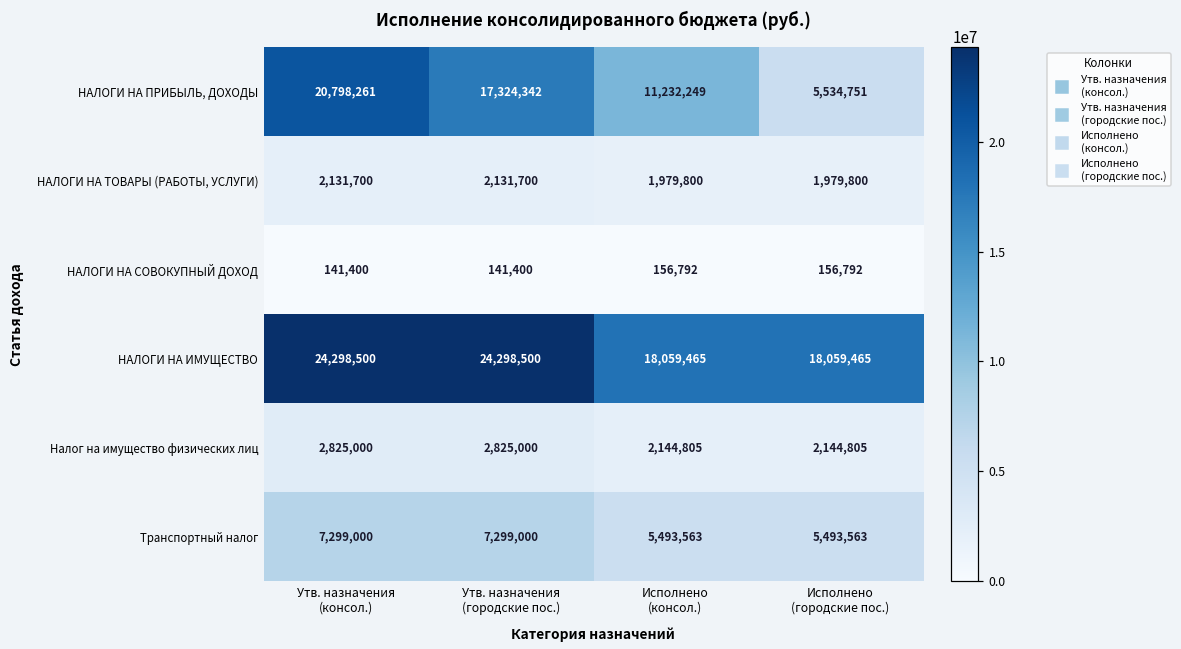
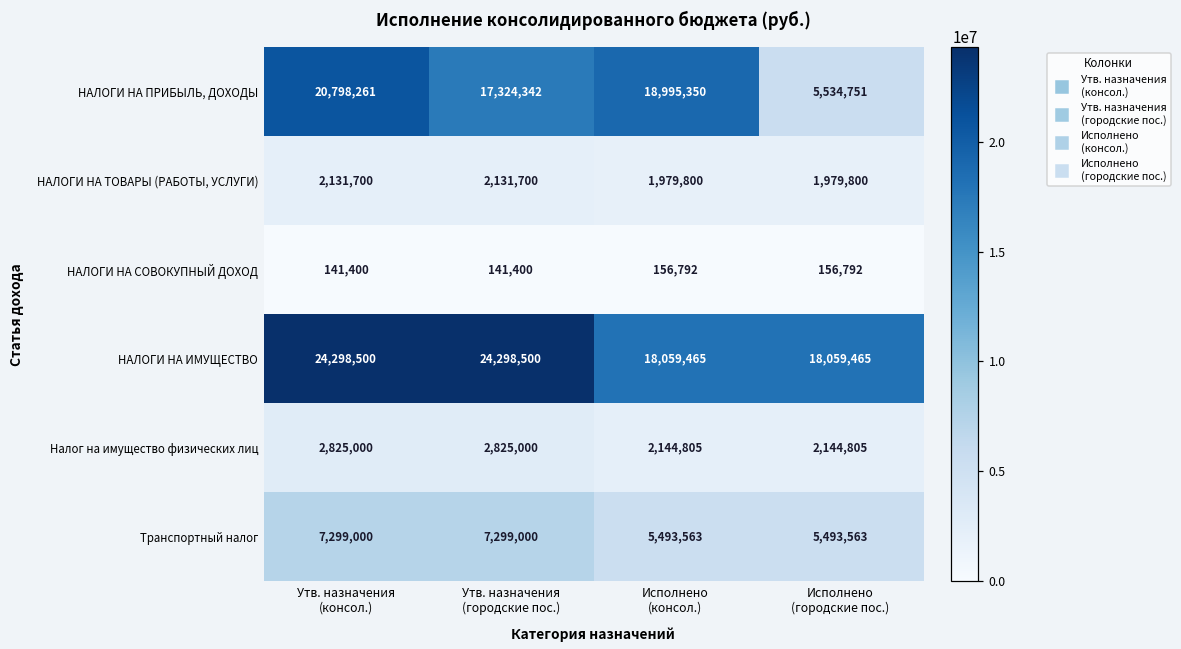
  {
    "НАЛОГИ НА ПРИБЫЛЬ, ДОХОДЫ": {
      "Утв. назначения (консол.)": "20,798,261",
      "Утв. назначения (городские пос.)": "17,324,342",
-     "Исполнено (консол.)": "11,232,249",
+     "Исполнено (консол.)": "18,995,350",
      "Исполнено (городские пос.)": "5,534,751"
    },
    "НАЛОГИ НА ТОВАРЫ (РАБОТЫ, УСЛУГИ)": {
      "Утв. назначения (консол.)": "2,131,700",
      "Утв. назначения (городские пос.)": "2,131,700",
      "Исполнено (консол.)": "1,979,800",
      "Исполнено (городские пос.)": "1,979,800"
    },
    "НАЛОГИ НА СОВОКУПНЫЙ ДОХОД": {
      "Утв. назначения (консол.)": "141,400",
      "Утв. назначения (городские пос.)": "141,400",
      "Исполнено (консол.)": "156,792",
      "Исполнено (городские пос.)": "156,792"
    },
    "НАЛОГИ НА ИМУЩЕСТВО": {
      "Утв. назначения (консол.)": "24,298,500",
      "Утв. назначения (городские пос.)": "24,298,500",
      "Исполнено (консол.)": "18,059,465",
      "Исполнено (городские пос.)": "18,059,465"
    },
    "Налог на имущество физических лиц": {
      "Утв. назначения (консол.)": "2,825,000",
      "Утв. назначения (городские пос.)": "2,825,000",
      "Исполнено (консол.)": "2,144,805",
      "Исполнено (городские пос.)": "2,144,805"
    },
    "Транспортный налог": {
      "Утв. назначения (консол.)": "7,299,000",
      "Утв. назначения (городские пос.)": "7,299,000",
      "Исполнено (консол.)": "5,493,563",
      "Исполнено (городские пос.)": "5,493,563"
    }
  }
